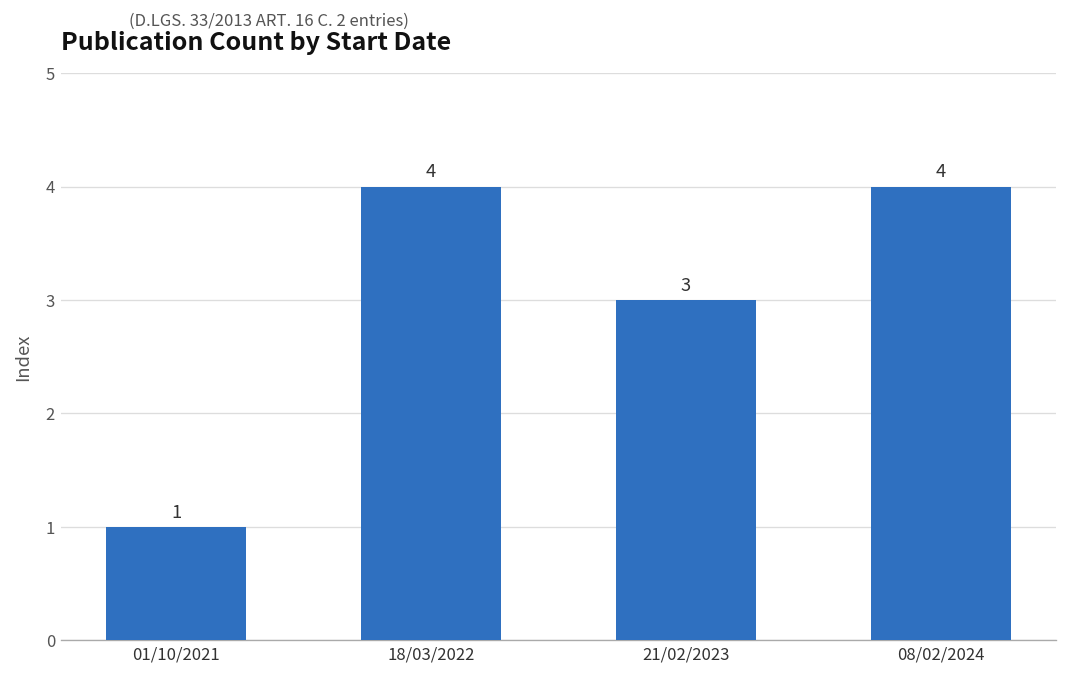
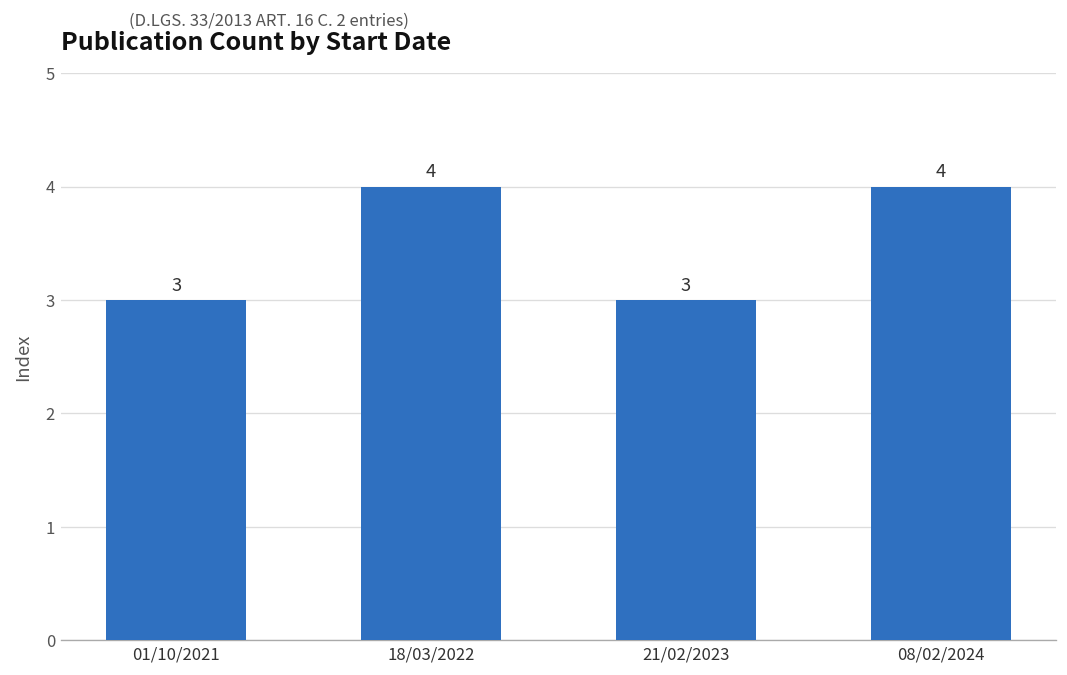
  {
-   "01/10/2021": 1,
+   "01/10/2021": 3,
    "18/03/2022": 4,
    "21/02/2023": 3,
    "08/02/2024": 4
  }
